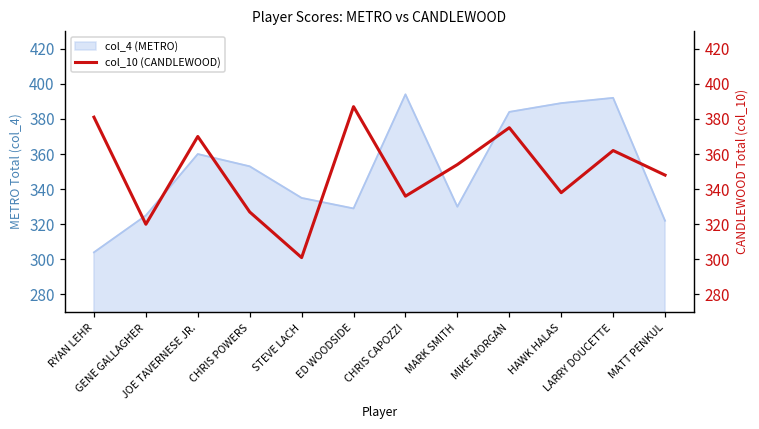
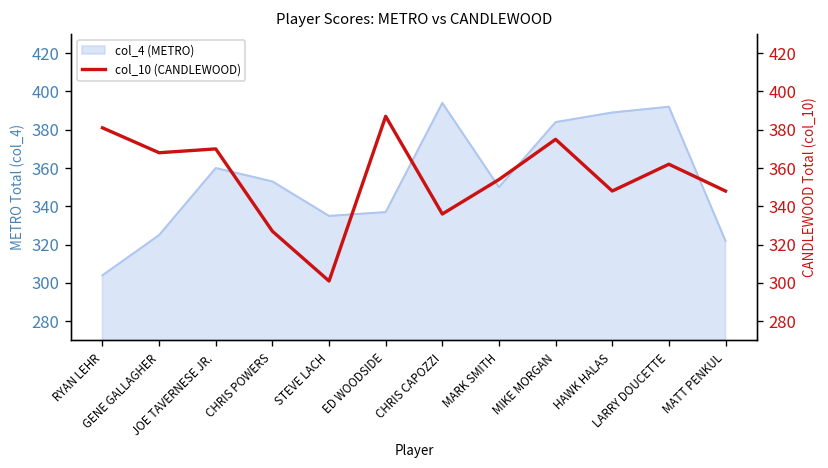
  {
    "col_4 (METRO)": {
      "RYAN LEHR": 304,
      "GENE GALLAGHER": 325,
      "JOE TAVERNESE JR.": 360,
      "CHRIS POWERS": 353,
      "STEVE LACH": 335,
-     "ED WOODSIDE": 329,
+     "ED WOODSIDE": 337,
      "CHRIS CAPOZZI": 394,
-     "MARK SMITH": 330,
+     "MARK SMITH": 350,
      "MIKE MORGAN": 384,
      "HAWK HALAS": 389,
      "LARRY DOUCETTE": 392,
      "MATT PENKUL": 322
    },
    "col_10 (CANDLEWOOD)": {
      "RYAN LEHR": 381,
-     "GENE GALLAGHER": 320,
+     "GENE GALLAGHER": 368,
      "JOE TAVERNESE JR.": 370,
      "CHRIS POWERS": 327,
      "STEVE LACH": 301,
      "ED WOODSIDE": 387,
      "CHRIS CAPOZZI": 336,
      "MARK SMITH": 354,
      "MIKE MORGAN": 375,
-     "HAWK HALAS": 338,
+     "HAWK HALAS": 348,
      "LARRY DOUCETTE": 362,
      "MATT PENKUL": 348
    }
  }
